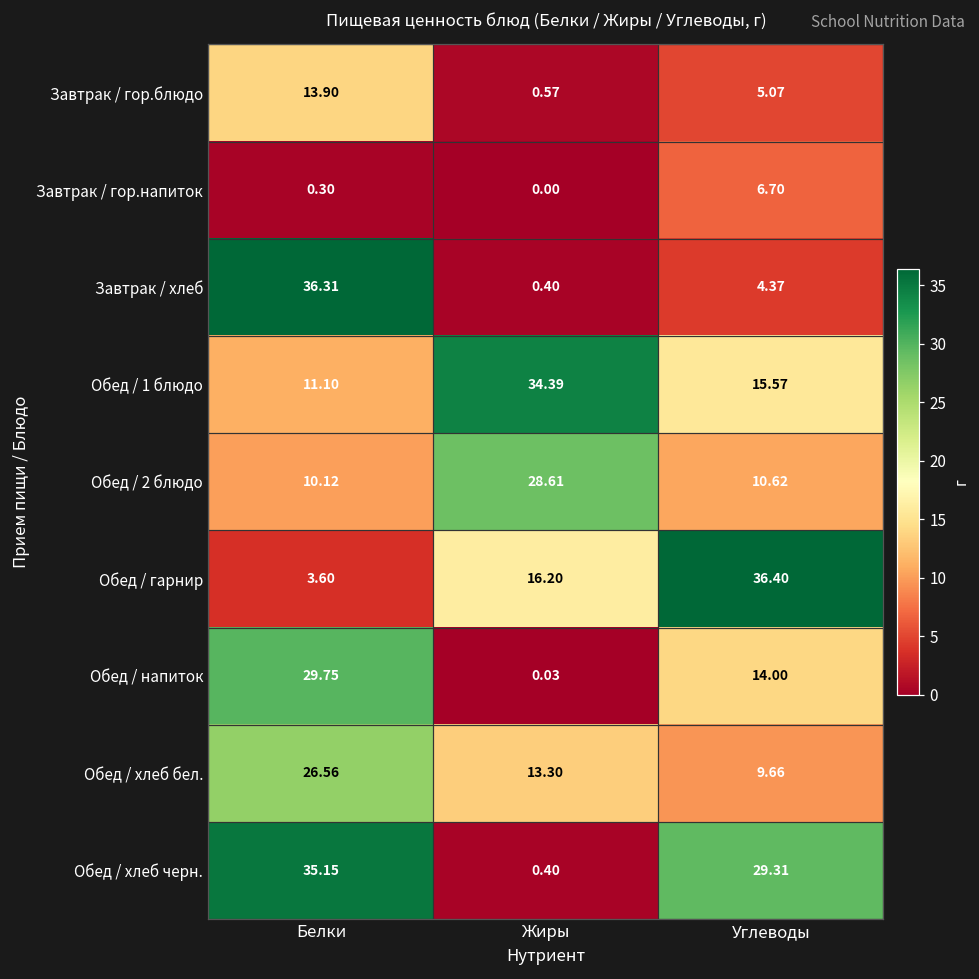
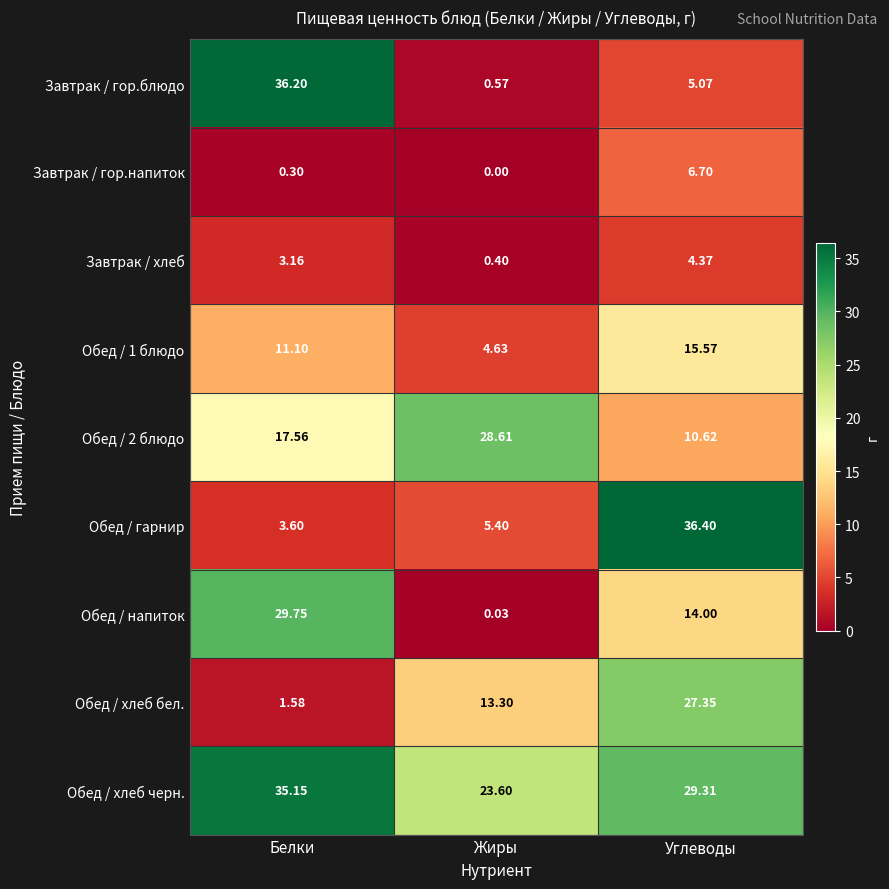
  {
    "Завтрак / гор.блюдо": {
-     "Белки": 13.90,
+     "Белки": 36.20,
      "Жиры": 0.57,
      "Углеводы": 5.07
    },
    "Завтрак / гор.напиток": {
      "Белки": 0.30,
      "Жиры": 0.00,
      "Углеводы": 6.70
    },
    "Завтрак / хлеб": {
-     "Белки": 36.31,
+     "Белки": 3.16,
      "Жиры": 0.40,
      "Углеводы": 4.37
    },
    "Обед / 1 блюдо": {
      "Белки": 11.10,
-     "Жиры": 34.39,
+     "Жиры": 4.63,
      "Углеводы": 15.57
    },
    "Обед / 2 блюдо": {
-     "Белки": 10.12,
+     "Белки": 17.56,
      "Жиры": 28.61,
      "Углеводы": 10.62
    },
    "Обед / гарнир": {
      "Белки": 3.60,
-     "Жиры": 16.20,
+     "Жиры": 5.40,
      "Углеводы": 36.40
    },
    "Обед / напиток": {
      "Белки": 29.75,
      "Жиры": 0.03,
      "Углеводы": 14.00
    },
    "Обед / хлеб бел.": {
-     "Белки": 26.56,
+     "Белки": 1.58,
      "Жиры": 13.30,
-     "Углеводы": 9.66
+     "Углеводы": 27.35
    },
    "Обед / хлеб черн.": {
      "Белки": 35.15,
-     "Жиры": 0.40,
+     "Жиры": 23.60,
      "Углеводы": 29.31
    }
  }
